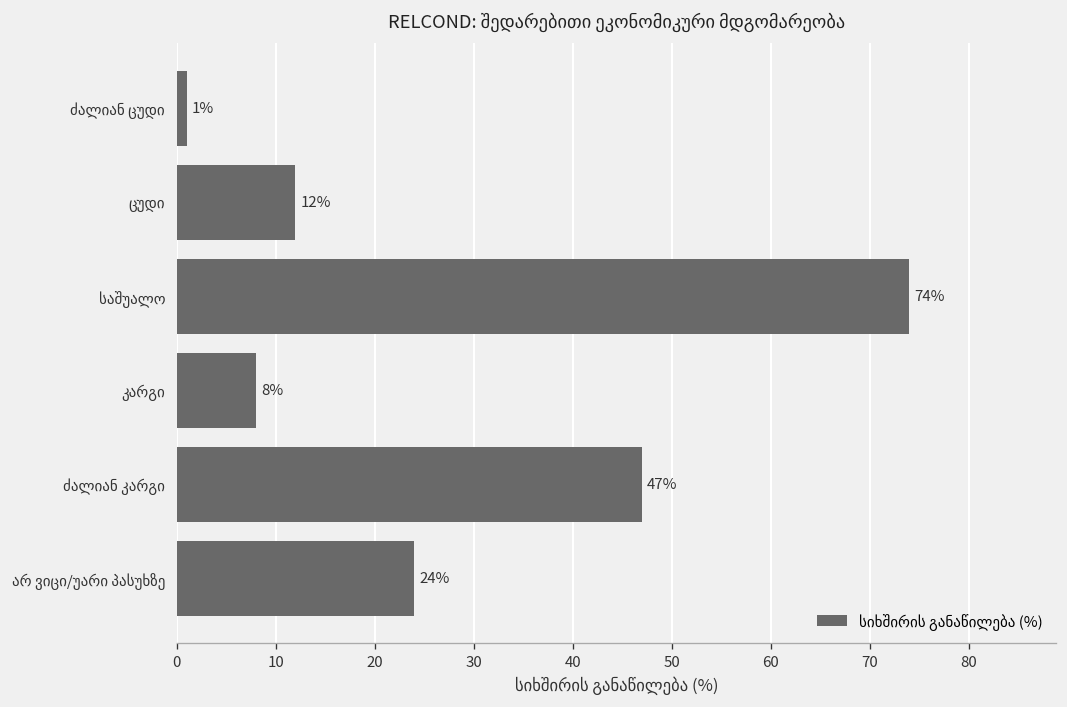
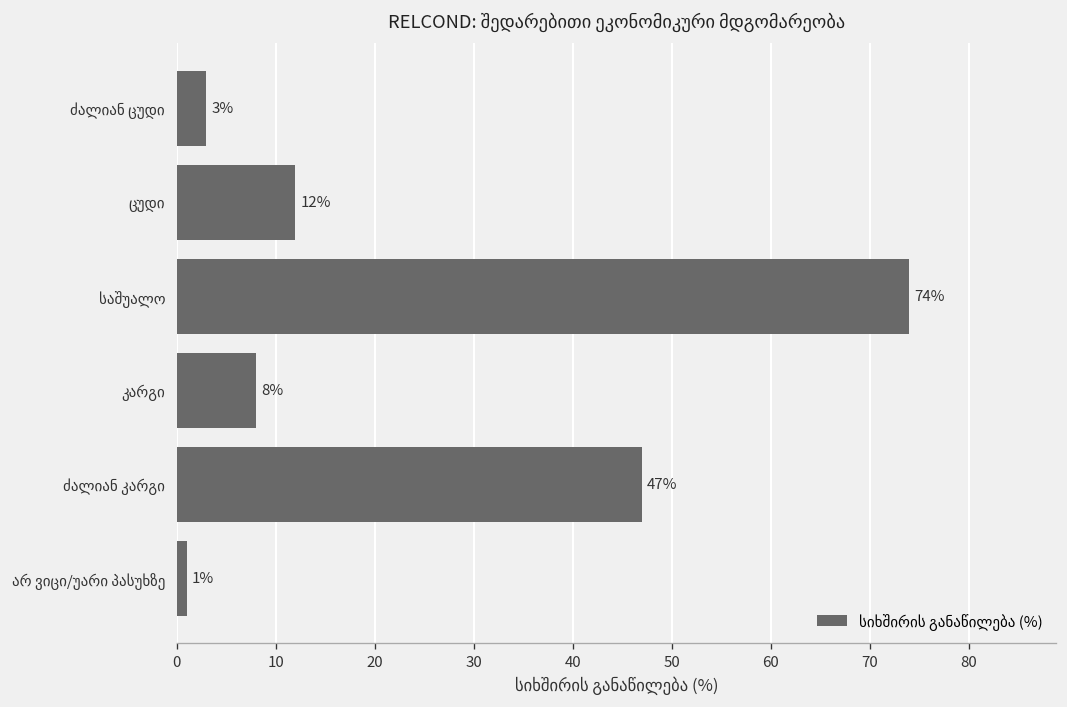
  {
-   "ძალიან ცუდი": "1%",
+   "ძალიან ცუდი": "3%",
    "ცუდი": "12%",
    "საშუალო": "74%",
    "კარგი": "8%",
    "ძალიან კარგი": "47%",
-   "არ ვიცი/უარი პასუხზე": "24%"
+   "არ ვიცი/უარი პასუხზე": "1%"
  }
